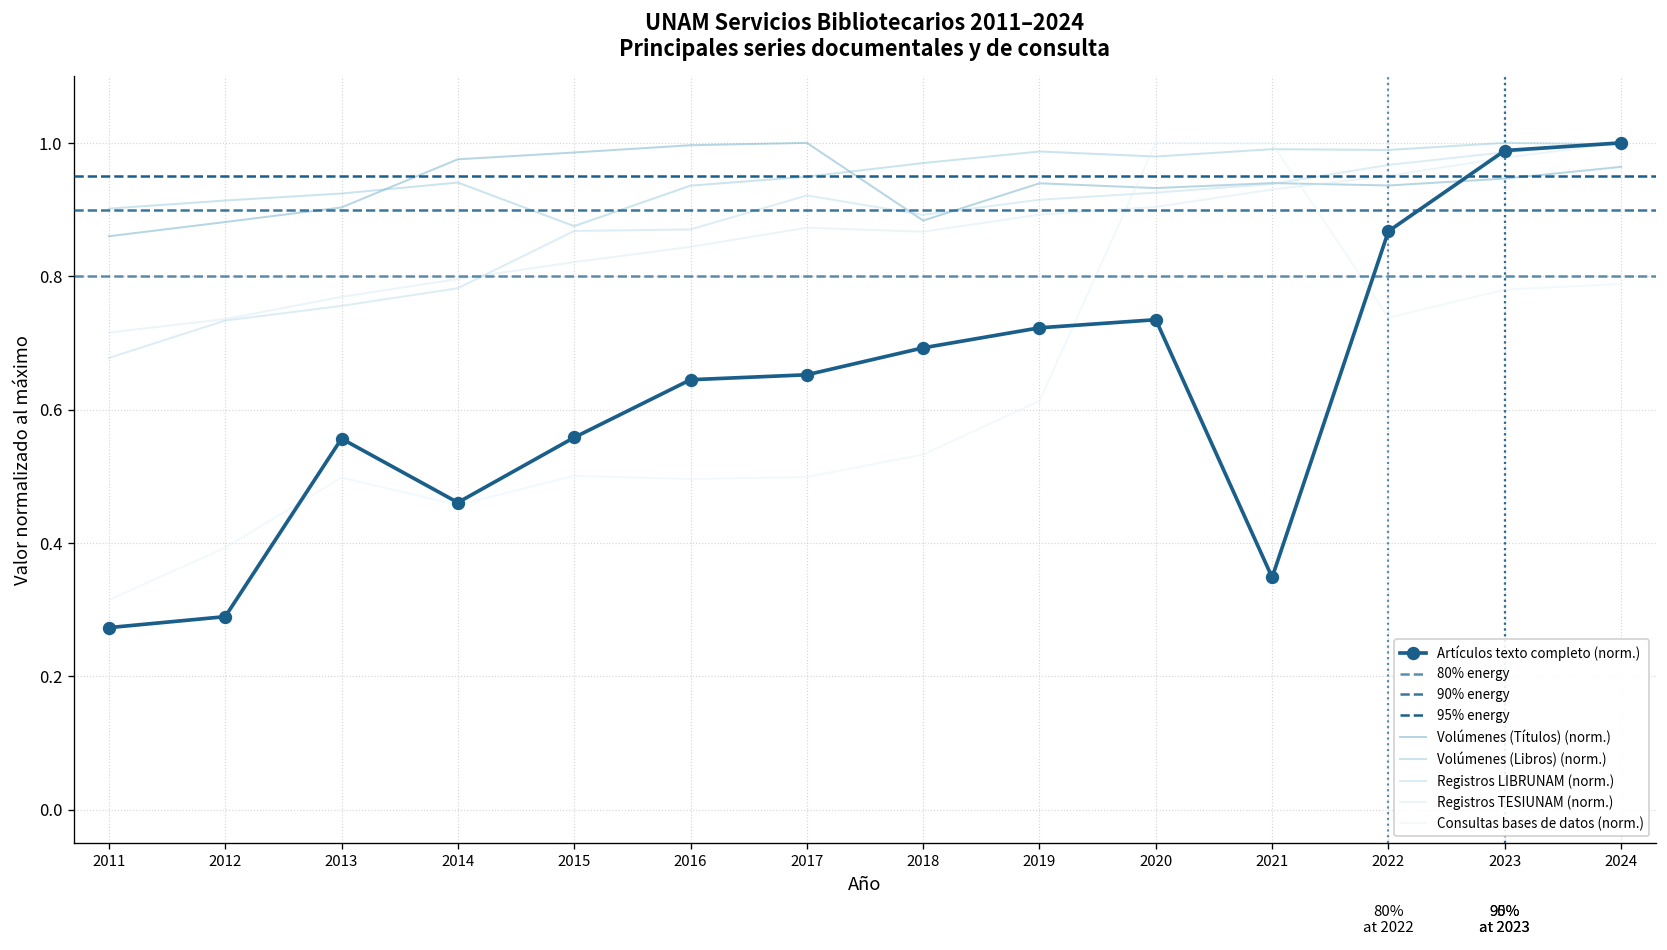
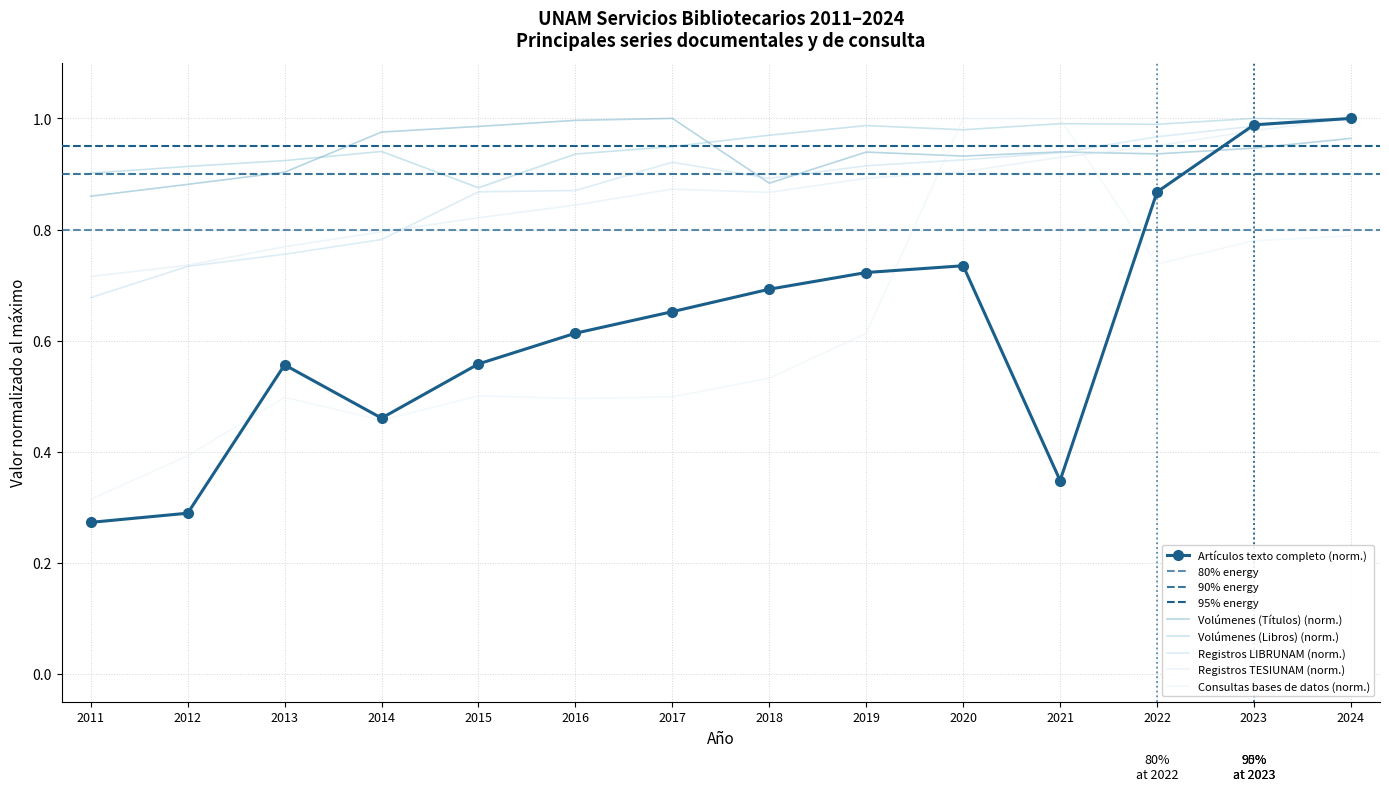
  {
    "Artículos texto completo (norm.)": {
      "2011": 0.27,
      "2012": 0.29,
      "2013": 0.56,
      "2015": 0.56,
-     "2016": 0.64,
+     "2016": 0.61,
      "2017": 0.65,
      "2018": 0.69,
      "2019": 0.72,
      "2020": 0.73,
      "2021": 0.35,
      "2022": 0.87
    }
  }
